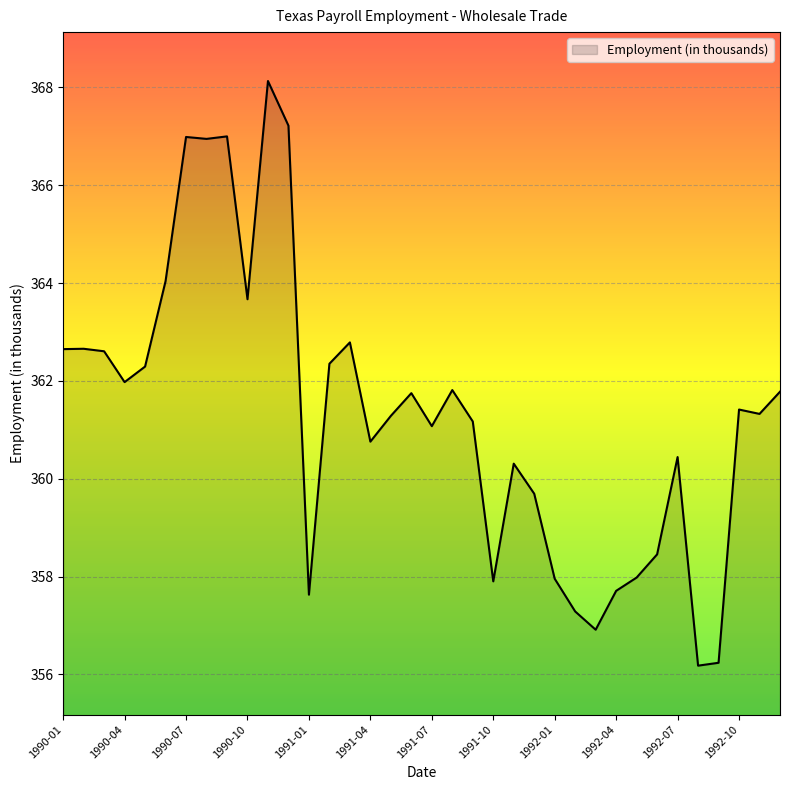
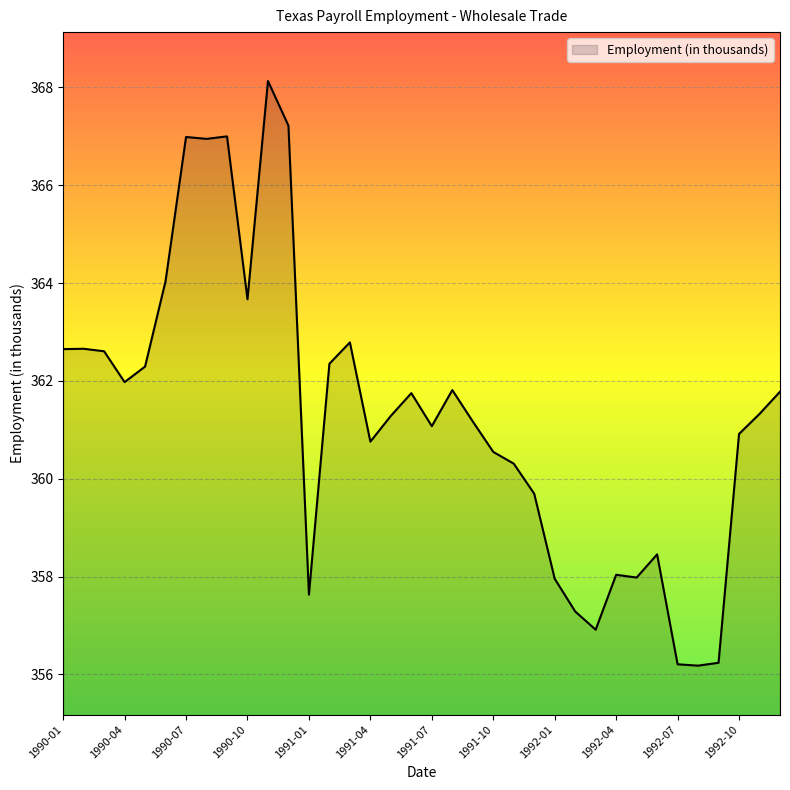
  {
    "1990-01": 362.7,
    "1990-04": 362.0,
    "1990-07": 367.0,
    "1990-10": 363.7,
    "1991-01": 357.6,
    "1991-04": 360.8,
    "1991-07": 361.1,
-   "1991-10": 357.9,
+   "1991-10": 360.5,
    "1992-01": 358.0,
-   "1992-04": 357.7,
-   "1992-07": 360.4,
-   "1992-10": 361.4
+   "1992-04": 358.0,
+   "1992-07": 356.2,
+   "1992-10": 360.9
  }
